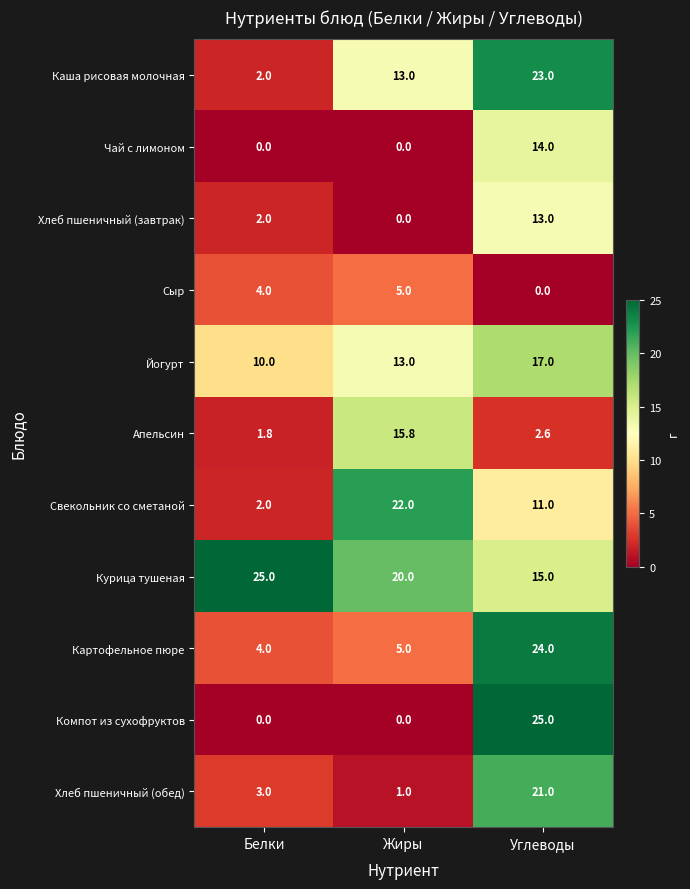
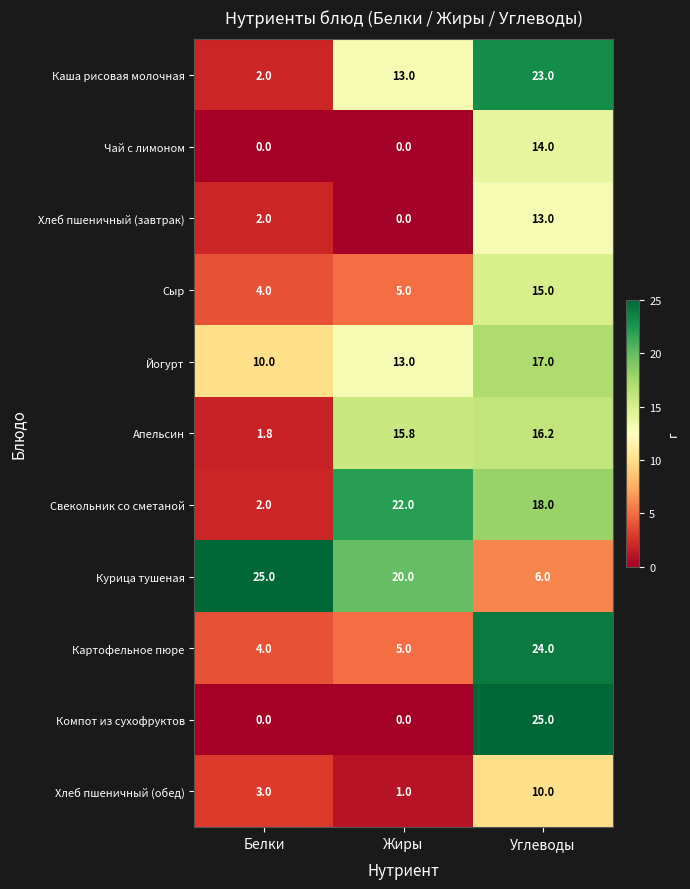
  {
    "Каша рисовая молочная": {
      "Белки": 2.0,
      "Жиры": 13.0,
      "Углеводы": 23.0
    },
    "Чай с лимоном": {
      "Белки": 0.0,
      "Жиры": 0.0,
      "Углеводы": 14.0
    },
    "Хлеб пшеничный (завтрак)": {
      "Белки": 2.0,
      "Жиры": 0.0,
      "Углеводы": 13.0
    },
    "Сыр": {
      "Белки": 4.0,
      "Жиры": 5.0,
-     "Углеводы": 0.0
+     "Углеводы": 15.0
    },
    "Йогурт": {
      "Белки": 10.0,
      "Жиры": 13.0,
      "Углеводы": 17.0
    },
    "Апельсин": {
      "Белки": 1.8,
      "Жиры": 15.8,
-     "Углеводы": 2.6
+     "Углеводы": 16.2
    },
    "Свекольник со сметаной": {
      "Белки": 2.0,
      "Жиры": 22.0,
-     "Углеводы": 11.0
+     "Углеводы": 18.0
    },
    "Курица тушеная": {
      "Белки": 25.0,
      "Жиры": 20.0,
-     "Углеводы": 15.0
+     "Углеводы": 6.0
    },
    "Картофельное пюре": {
      "Белки": 4.0,
      "Жиры": 5.0,
      "Углеводы": 24.0
    },
    "Компот из сухофруктов": {
      "Белки": 0.0,
      "Жиры": 0.0,
      "Углеводы": 25.0
    },
    "Хлеб пшеничный (обед)": {
      "Белки": 3.0,
      "Жиры": 1.0,
-     "Углеводы": 21.0
+     "Углеводы": 10.0
    }
  }
